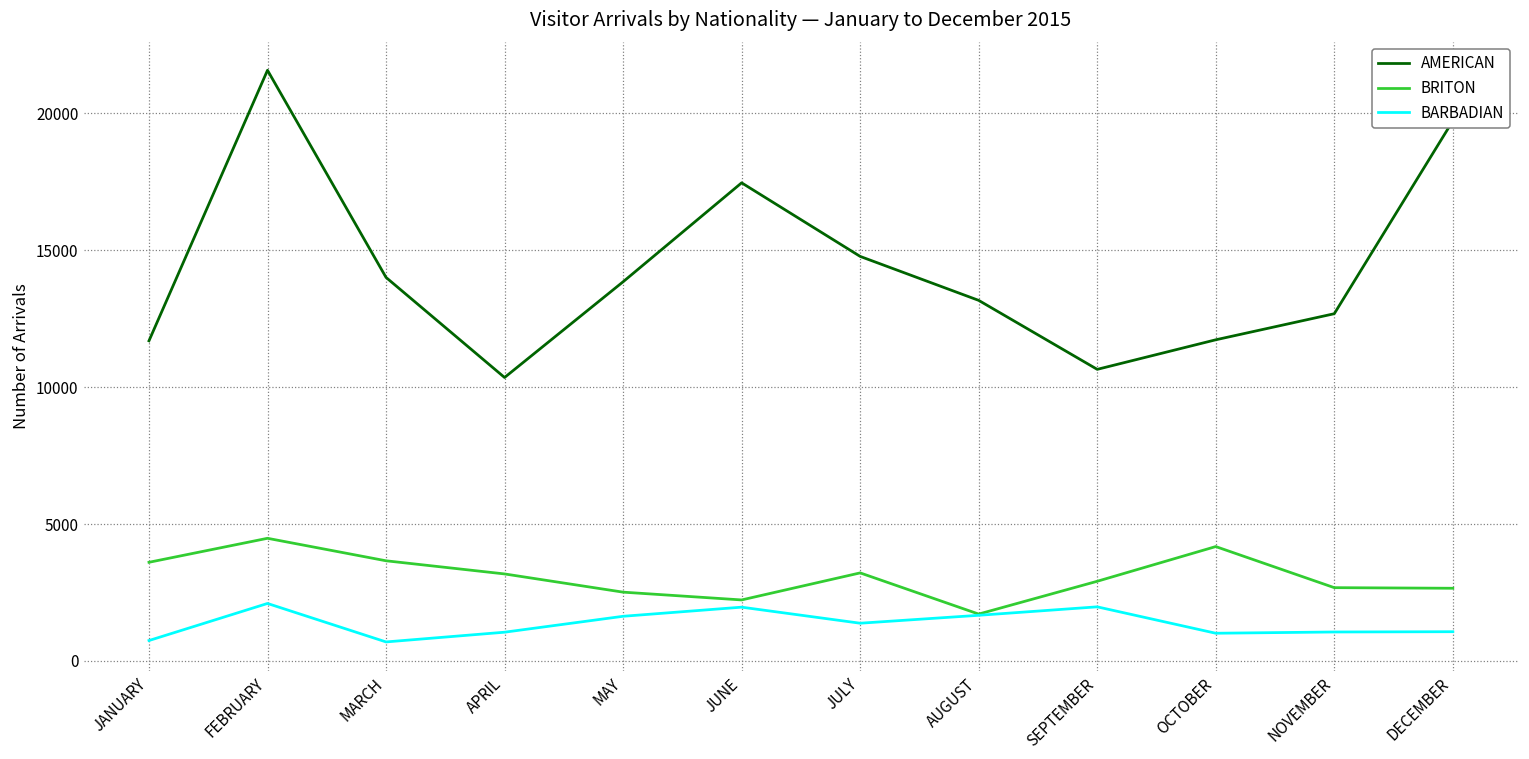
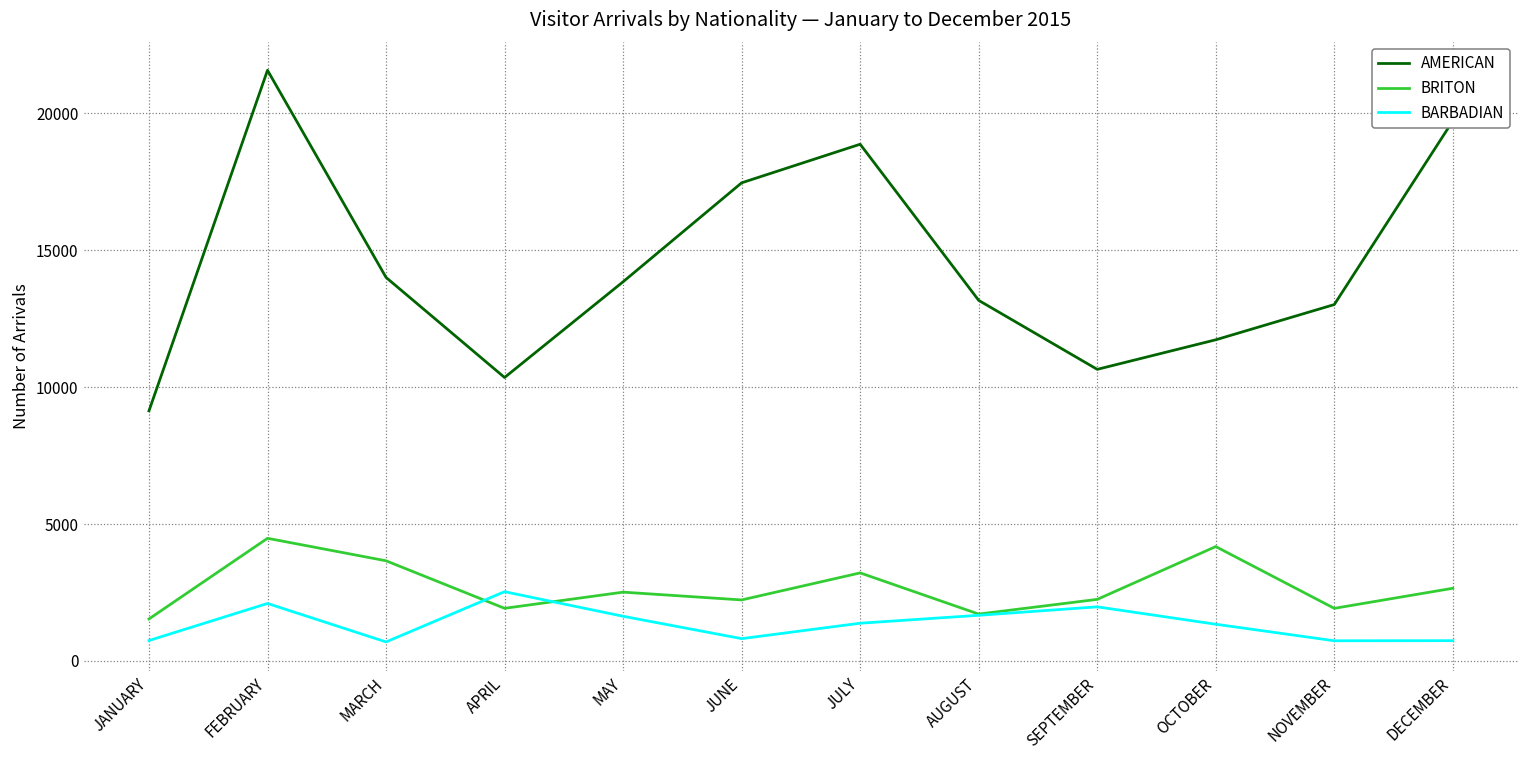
  {
    "AMERICAN": {
-     "JANUARY": 11700,
+     "JANUARY": 9100,
      "FEBRUARY": 21600,
      "MARCH": 14000,
      "APRIL": 10300,
      "MAY": 13800,
      "JUNE": 17500,
-     "JULY": 14800,
+     "JULY": 18900,
      "AUGUST": 13200,
      "SEPTEMBER": 10600,
      "OCTOBER": 11700,
-     "NOVEMBER": 12700
+     "NOVEMBER": 13000
    },
    "BRITON": {
-     "JANUARY": 3600,
+     "JANUARY": 1500,
      "FEBRUARY": 4500,
      "MARCH": 3700,
-     "APRIL": 3200,
+     "APRIL": 1900,
      "MAY": 2500,
      "JUNE": 2200,
      "JULY": 3200,
-     "SEPTEMBER": 2900,
+     "SEPTEMBER": 2200,
      "OCTOBER": 4200,
-     "NOVEMBER": 2700,
+     "NOVEMBER": 1900,
      "DECEMBER": 2700
    },
    "BARBADIAN": {
      "JANUARY": 700,
      "FEBRUARY": 2100,
      "MARCH": 700,
-     "APRIL": 1100,
+     "APRIL": 2500,
      "MAY": 1600,
-     "JUNE": 2000,
+     "JUNE": 800,
      "JULY": 1400,
      "SEPTEMBER": 2000,
-     "OCTOBER": 1000,
-     "NOVEMBER": 1100,
-     "DECEMBER": 1100
+     "OCTOBER": 1300,
+     "NOVEMBER": 700,
+     "DECEMBER": 700
    }
  }
